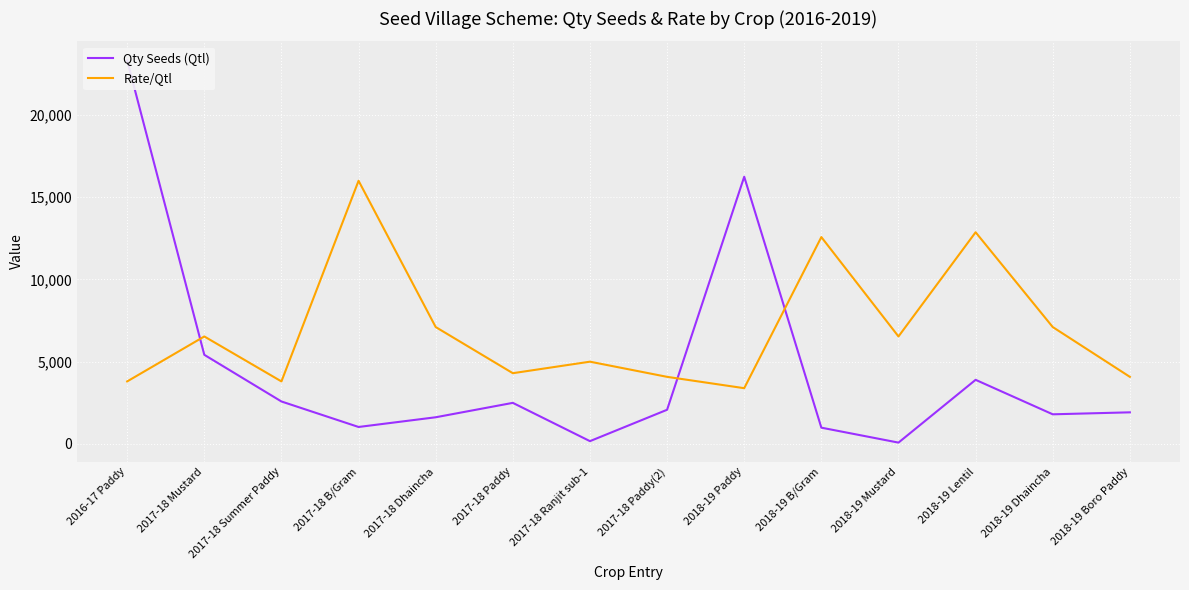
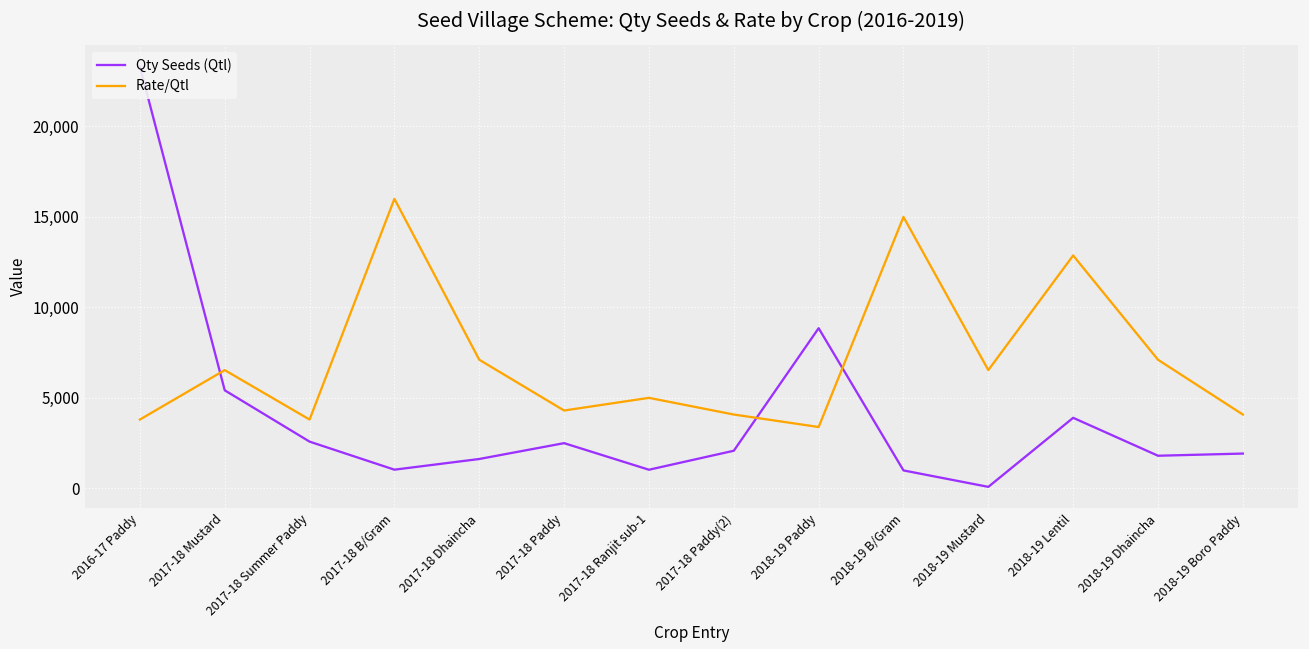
  {
    "Qty Seeds (Qtl)": {
      "2017-18 Mustard": "5,400",
      "2017-18 Summer Paddy": "2,600",
      "2017-18 B/Gram": "1,000",
      "2017-18 Dhaincha": "1,600",
      "2017-18 Paddy": "2,500",
-     "2017-18 Ranjit sub-1": "200",
+     "2017-18 Ranjit sub-1": "1,000",
      "2017-18 Paddy(2)": "2,100",
-     "2018-19 Paddy": "16,200",
+     "2018-19 Paddy": "8,900",
      "2018-19 B/Gram": "1,000",
      "2018-19 Mustard": "100",
      "2018-19 Lentil": "3,900",
      "2018-19 Dhaincha": "1,800",
      "2018-19 Boro Paddy": "1,900"
    },
    "Rate/Qtl": {
      "2016-17 Paddy": "3,800",
      "2017-18 Mustard": "6,500",
      "2017-18 Summer Paddy": "3,800",
      "2017-18 B/Gram": "16,000",
      "2017-18 Dhaincha": "7,100",
      "2017-18 Paddy": "4,300",
      "2017-18 Ranjit sub-1": "5,000",
      "2017-18 Paddy(2)": "4,100",
      "2018-19 Paddy": "3,400",
-     "2018-19 B/Gram": "12,600",
+     "2018-19 B/Gram": "15,000",
      "2018-19 Mustard": "6,500",
      "2018-19 Lentil": "12,900",
      "2018-19 Dhaincha": "7,100",
      "2018-19 Boro Paddy": "4,100"
    }
  }
